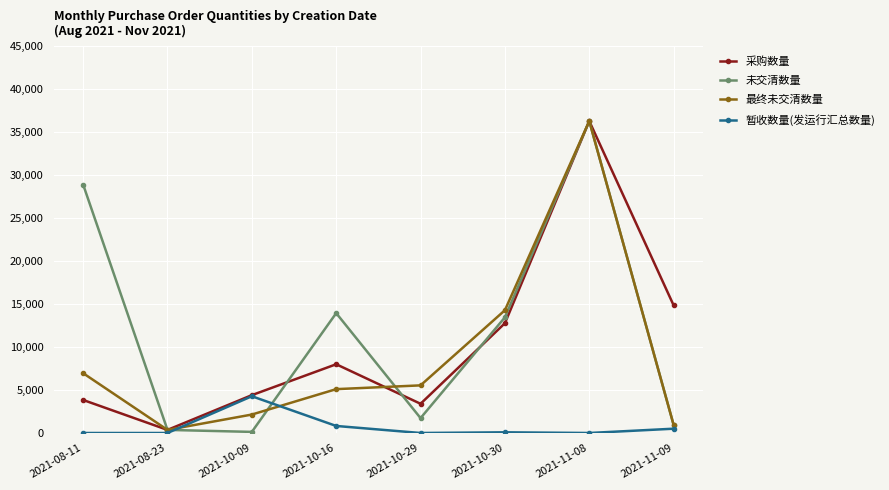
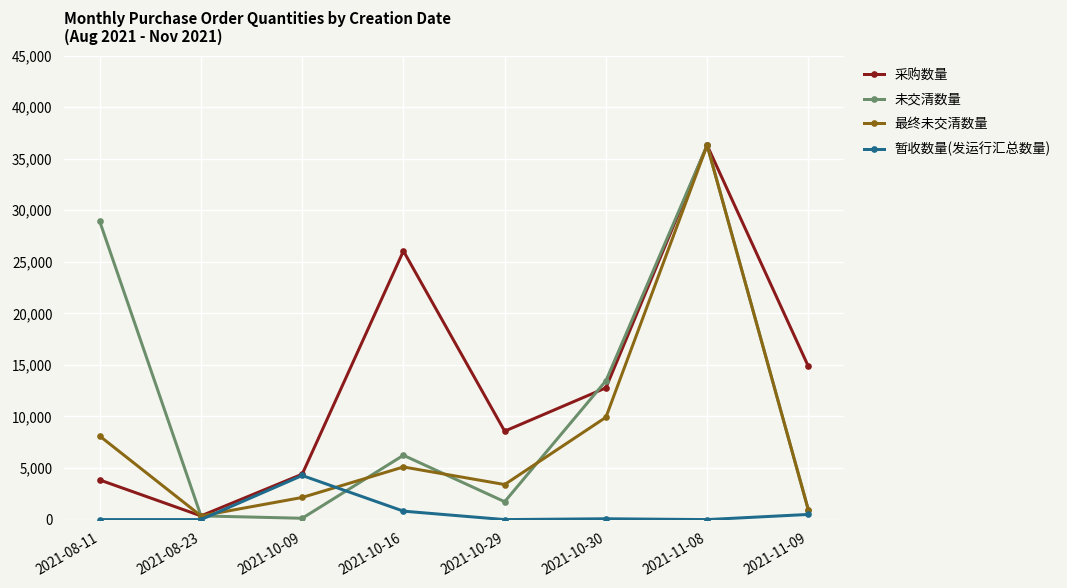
  {
    "采购数量": {
      "2021-08-11": "4,000",
-     "2021-10-16": "8,000",
-     "2021-10-29": "3,000",
+     "2021-10-16": "26,000",
+     "2021-10-29": "9,000",
      "2021-10-30": "13,000",
      "2021-11-09": "15,000"
    },
    "未交清数量": {
      "2021-08-11": "29,000",
      "2021-10-09": "0",
-     "2021-10-16": "14,000",
+     "2021-10-16": "6,000",
      "2021-10-29": "2,000",
      "2021-10-30": "13,000"
    },
    "最终未交清数量": {
-     "2021-08-11": "7,000",
+     "2021-08-11": "8,000",
      "2021-10-09": "2,000",
      "2021-10-16": "5,000",
-     "2021-10-29": "6,000",
-     "2021-10-30": "14,000"
+     "2021-10-29": "3,000",
+     "2021-10-30": "10,000"
    },
    "暂收数量(发运行汇总数量)": {
      "2021-08-11": "0",
      "2021-08-23": "0",
      "2021-10-16": "1,000",
      "2021-10-29": "0",
      "2021-10-30": "0",
      "2021-11-08": "0",
      "2021-11-09": "1,000"
    }
  }
